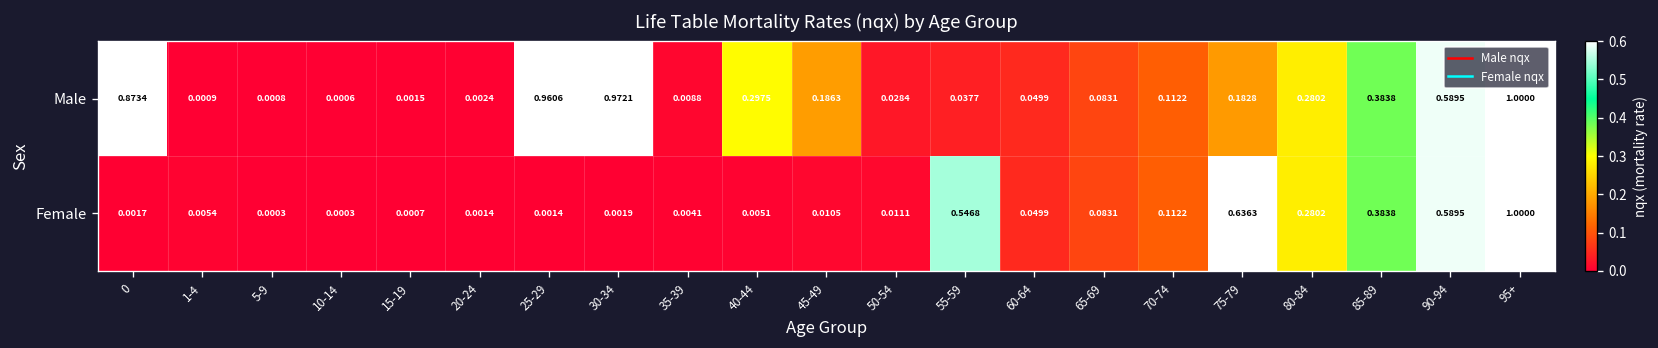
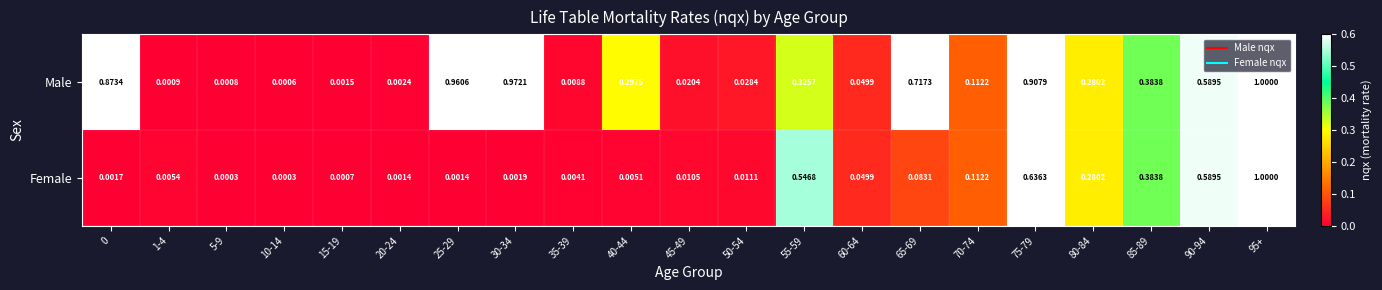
  {
    "Male": {
      "0": 0.8734,
      "1-4": 0.0009,
      "5-9": 0.0008,
      "10-14": 0.0006,
      "15-19": 0.0015,
      "20-24": 0.0024,
      "25-29": 0.9606,
      "30-34": 0.9721,
      "35-39": 0.0088,
      "40-44": 0.2975,
-     "45-49": 0.1863,
+     "45-49": 0.0204,
      "50-54": 0.0284,
-     "55-59": 0.0377,
+     "55-59": 0.3257,
      "60-64": 0.0499,
-     "65-69": 0.0831,
+     "65-69": 0.7173,
      "70-74": 0.1122,
-     "75-79": 0.1828,
+     "75-79": 0.9079,
      "80-84": 0.2802,
      "85-89": 0.3838,
      "90-94": 0.5895,
      "95+": 1.0000
    },
    "Female": {
      "0": 0.0017,
      "1-4": 0.0054,
      "5-9": 0.0003,
      "10-14": 0.0003,
      "15-19": 0.0007,
      "20-24": 0.0014,
      "25-29": 0.0014,
      "30-34": 0.0019,
      "35-39": 0.0041,
      "40-44": 0.0051,
      "45-49": 0.0105,
      "50-54": 0.0111,
      "55-59": 0.5468,
      "60-64": 0.0499,
      "65-69": 0.0831,
      "70-74": 0.1122,
      "75-79": 0.6363,
      "80-84": 0.2802,
      "85-89": 0.3838,
      "90-94": 0.5895,
      "95+": 1.0000
    }
  }
